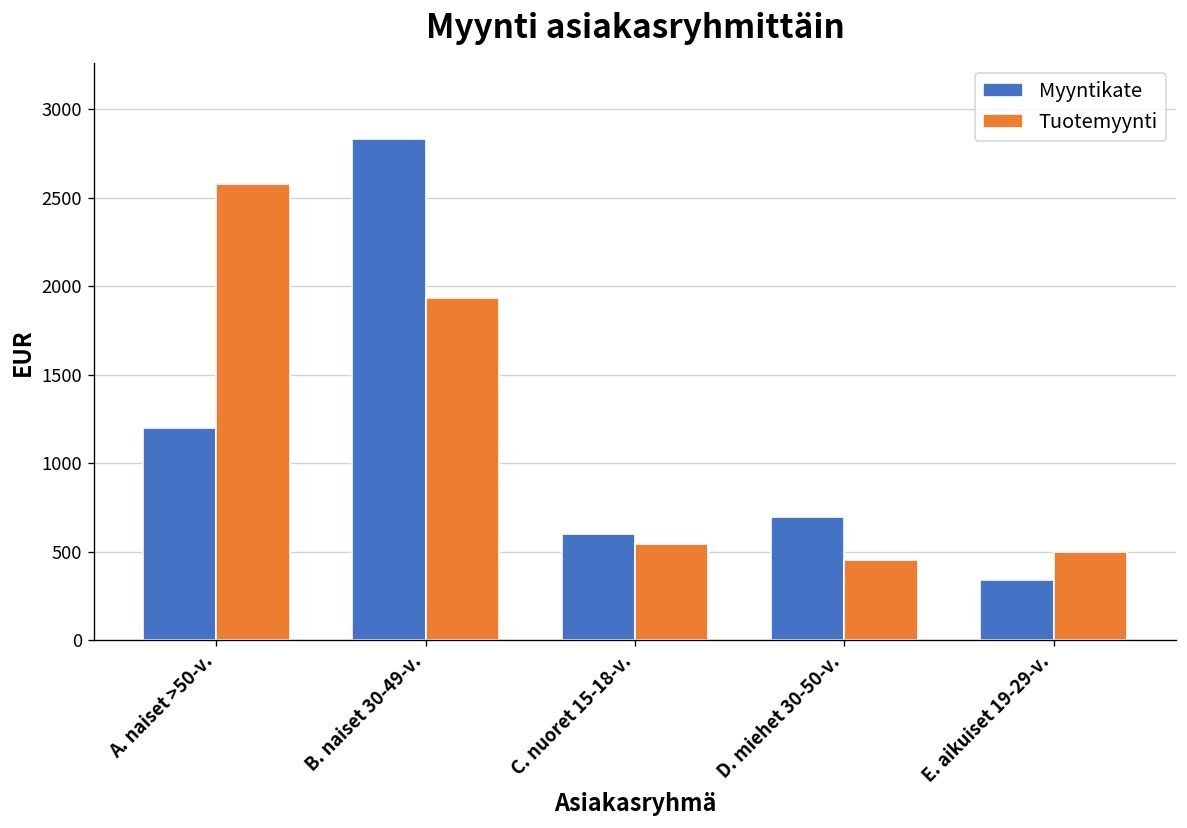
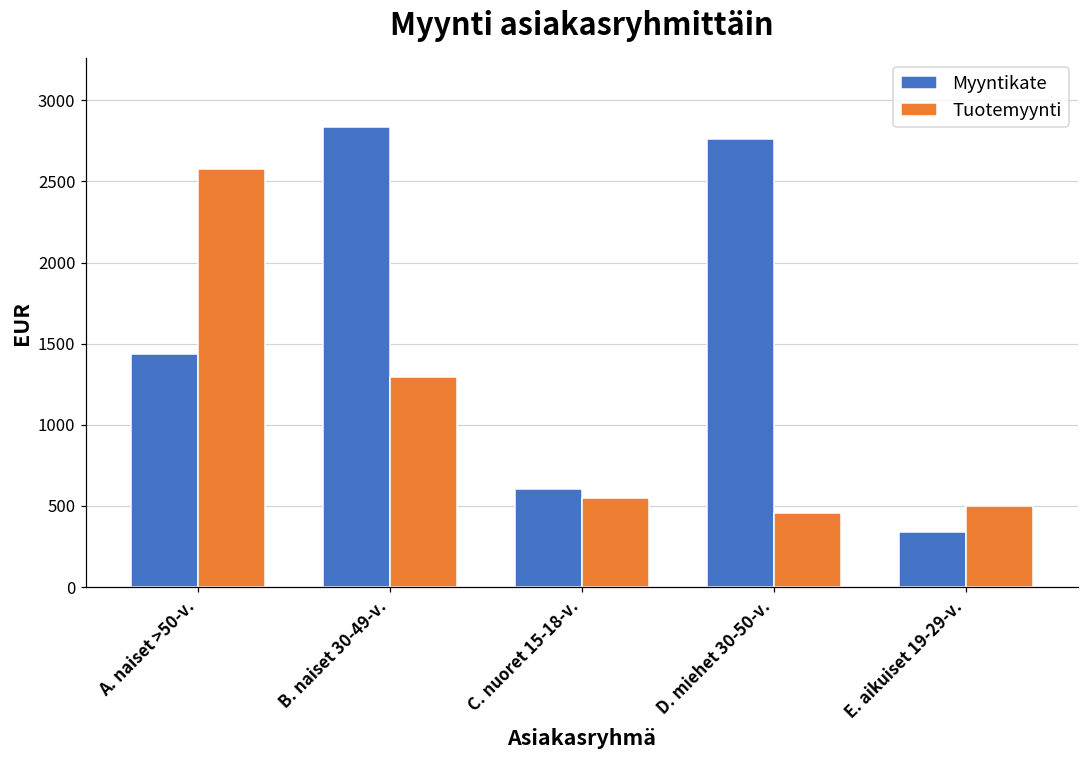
  {
    "Myyntikate": {
-     "A. naiset >50-v.": 1200,
+     "A. naiset >50-v.": 1440,
      "B. naiset 30-49-v.": 2830,
      "C. nuoret 15-18-v.": 600,
-     "D. miehet 30-50-v.": 700,
+     "D. miehet 30-50-v.": 2760,
      "E. aikuiset 19-29-v.": 340
    },
    "Tuotemyynti": {
      "A. naiset >50-v.": 2580,
-     "B. naiset 30-49-v.": 1940,
+     "B. naiset 30-49-v.": 1300,
      "C. nuoret 15-18-v.": 550,
      "D. miehet 30-50-v.": 460,
      "E. aikuiset 19-29-v.": 500
    }
  }
